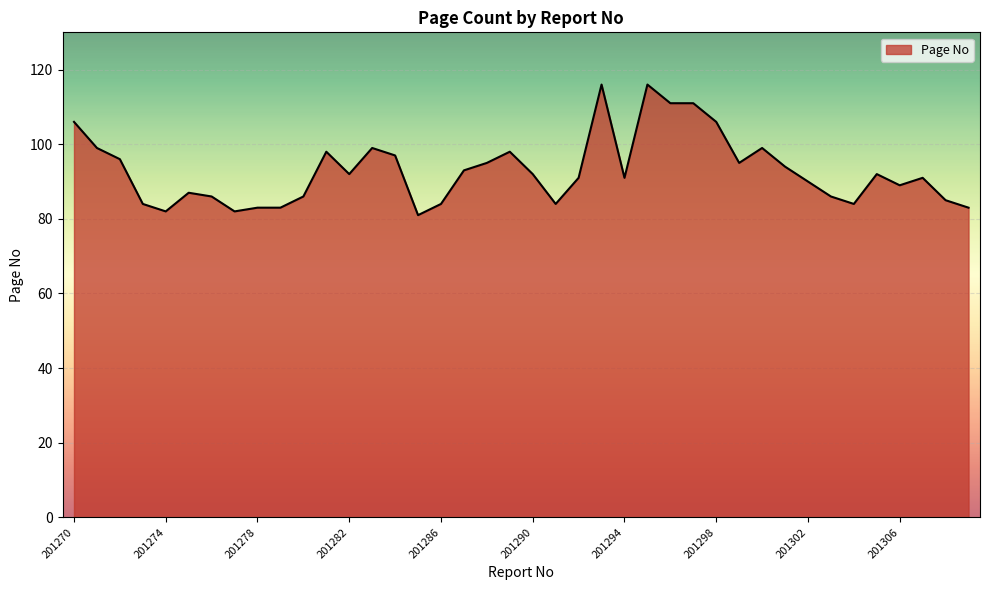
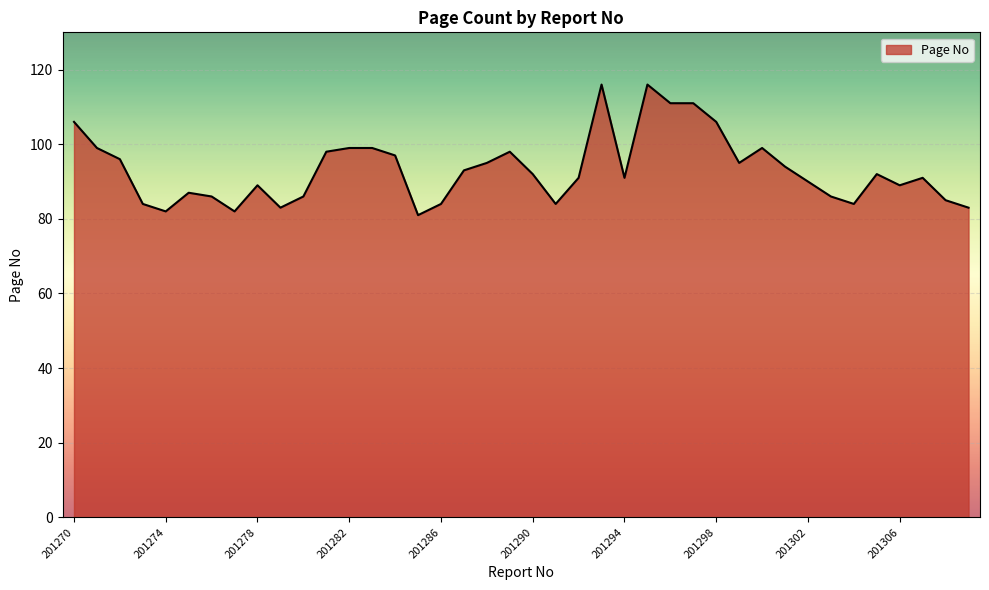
  {
    "201270": 106,
    "201274": 82,
-   "201278": 83,
-   "201282": 92,
+   "201278": 89,
+   "201282": 99,
    "201286": 84,
    "201290": 92,
    "201294": 91,
    "201298": 106,
    "201302": 90,
    "201306": 89
  }
